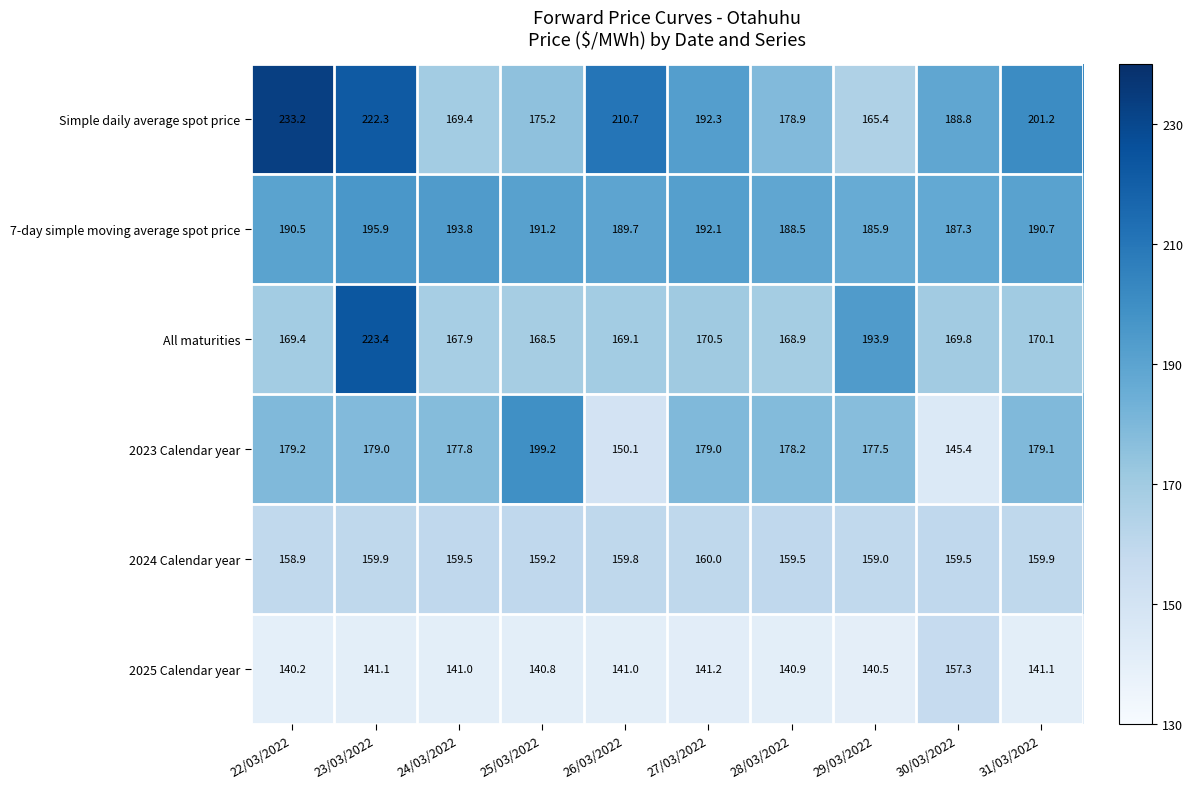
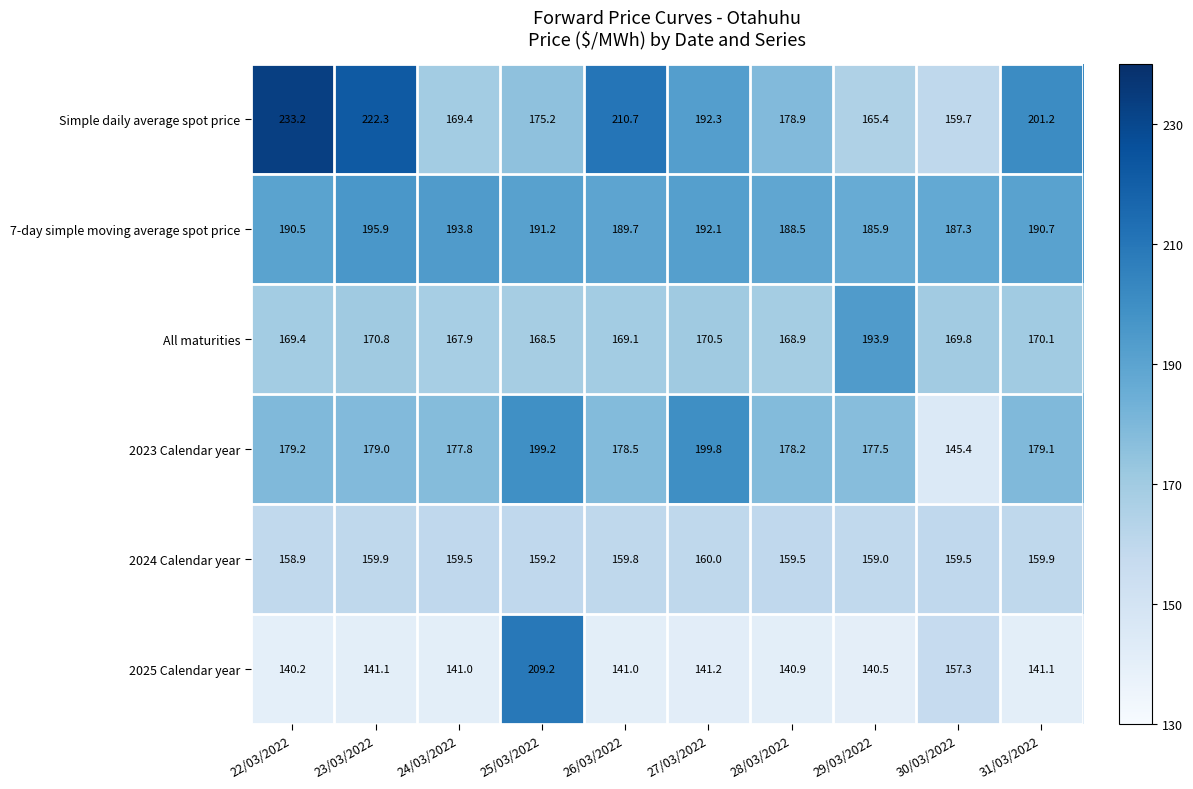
  {
    "Simple daily average spot price": {
      "22/03/2022": 233.2,
      "23/03/2022": 222.3,
      "24/03/2022": 169.4,
      "25/03/2022": 175.2,
      "26/03/2022": 210.7,
      "27/03/2022": 192.3,
      "28/03/2022": 178.9,
      "29/03/2022": 165.4,
-     "30/03/2022": 188.8,
+     "30/03/2022": 159.7,
      "31/03/2022": 201.2
    },
    "7-day simple moving average spot price": {
      "22/03/2022": 190.5,
      "23/03/2022": 195.9,
      "24/03/2022": 193.8,
      "25/03/2022": 191.2,
      "26/03/2022": 189.7,
      "27/03/2022": 192.1,
      "28/03/2022": 188.5,
      "29/03/2022": 185.9,
      "30/03/2022": 187.3,
      "31/03/2022": 190.7
    },
    "All maturities": {
      "22/03/2022": 169.4,
-     "23/03/2022": 223.4,
+     "23/03/2022": 170.8,
      "24/03/2022": 167.9,
      "25/03/2022": 168.5,
      "26/03/2022": 169.1,
      "27/03/2022": 170.5,
      "28/03/2022": 168.9,
      "29/03/2022": 193.9,
      "30/03/2022": 169.8,
      "31/03/2022": 170.1
    },
    "2023 Calendar year": {
      "22/03/2022": 179.2,
      "23/03/2022": 179.0,
      "24/03/2022": 177.8,
      "25/03/2022": 199.2,
-     "26/03/2022": 150.1,
-     "27/03/2022": 179.0,
+     "26/03/2022": 178.5,
+     "27/03/2022": 199.8,
      "28/03/2022": 178.2,
      "29/03/2022": 177.5,
      "30/03/2022": 145.4,
      "31/03/2022": 179.1
    },
    "2024 Calendar year": {
      "22/03/2022": 158.9,
      "23/03/2022": 159.9,
      "24/03/2022": 159.5,
      "25/03/2022": 159.2,
      "26/03/2022": 159.8,
      "27/03/2022": 160.0,
      "28/03/2022": 159.5,
      "29/03/2022": 159.0,
      "30/03/2022": 159.5,
      "31/03/2022": 159.9
    },
    "2025 Calendar year": {
      "22/03/2022": 140.2,
      "23/03/2022": 141.1,
      "24/03/2022": 141.0,
-     "25/03/2022": 140.8,
+     "25/03/2022": 209.2,
      "26/03/2022": 141.0,
      "27/03/2022": 141.2,
      "28/03/2022": 140.9,
      "29/03/2022": 140.5,
      "30/03/2022": 157.3,
      "31/03/2022": 141.1
    }
  }
